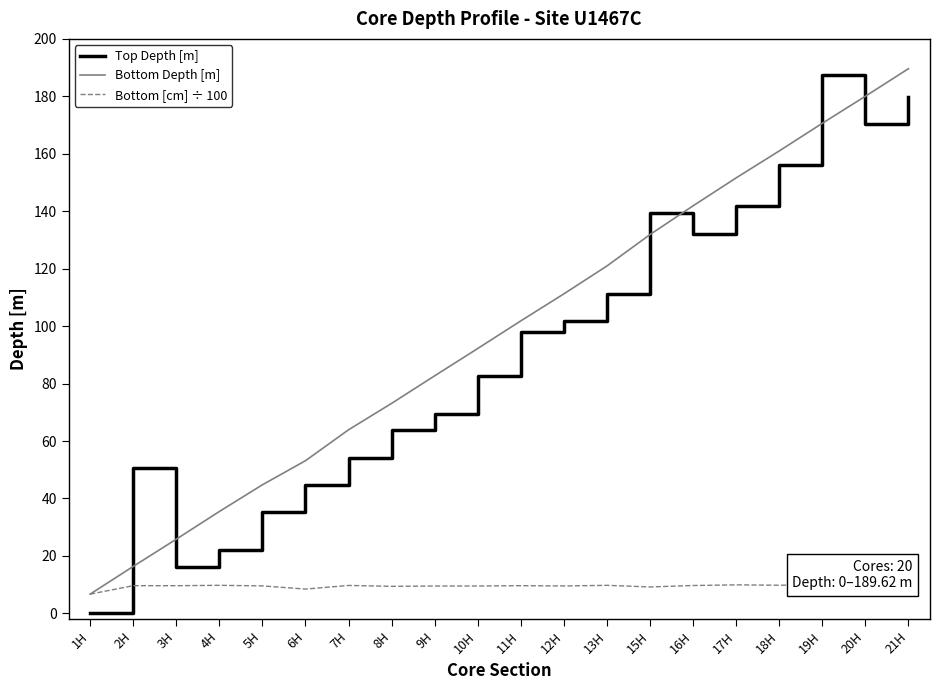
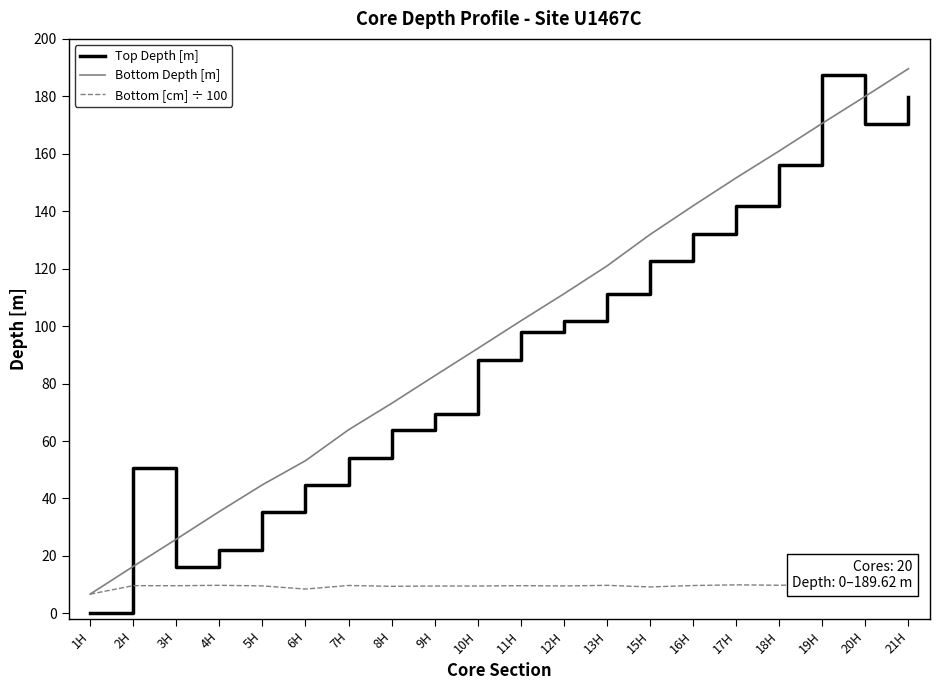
  {
    "Top Depth [m]": {
      "1H": 0,
      "2H": 51,
      "3H": 16,
      "4H": 22,
      "5H": 35,
      "6H": 45,
      "7H": 54,
      "8H": 64,
      "9H": 69,
-     "10H": 83,
+     "10H": 88,
      "11H": 98,
      "12H": 102,
      "13H": 111,
-     "15H": 139,
+     "15H": 123,
      "16H": 132,
      "17H": 142,
      "18H": 156,
      "19H": 187,
      "20H": 170,
      "21H": 180
    }
  }
